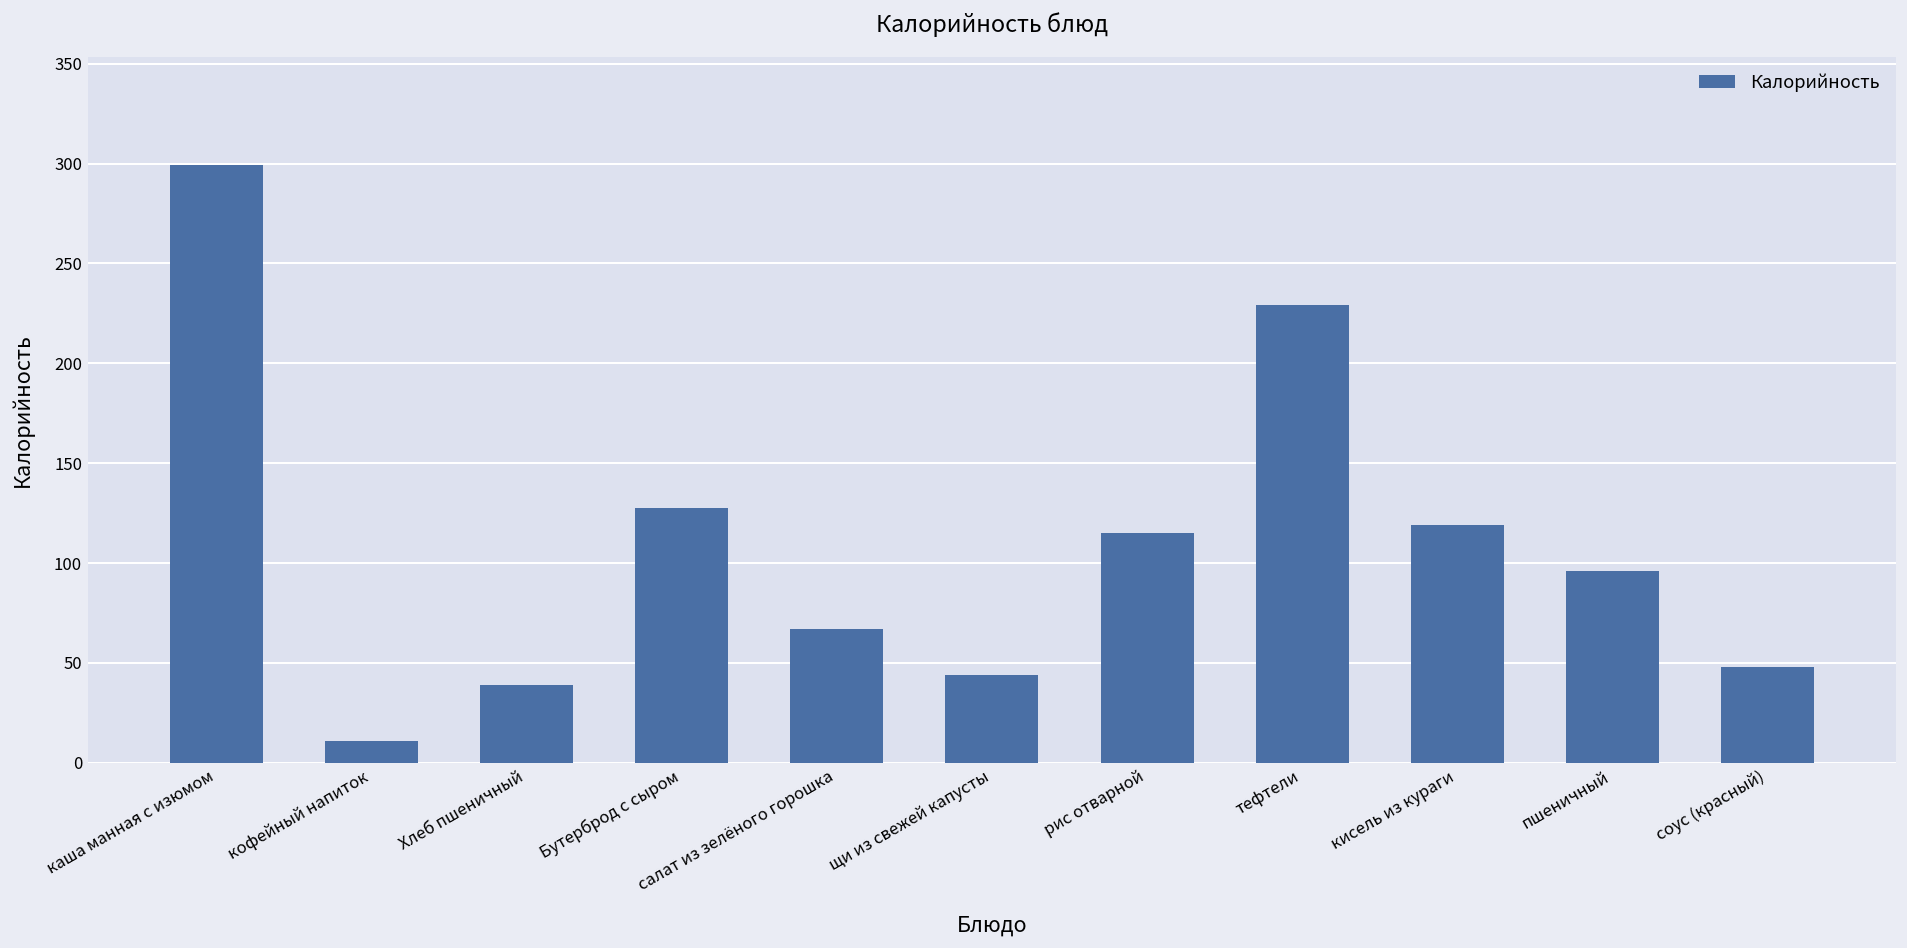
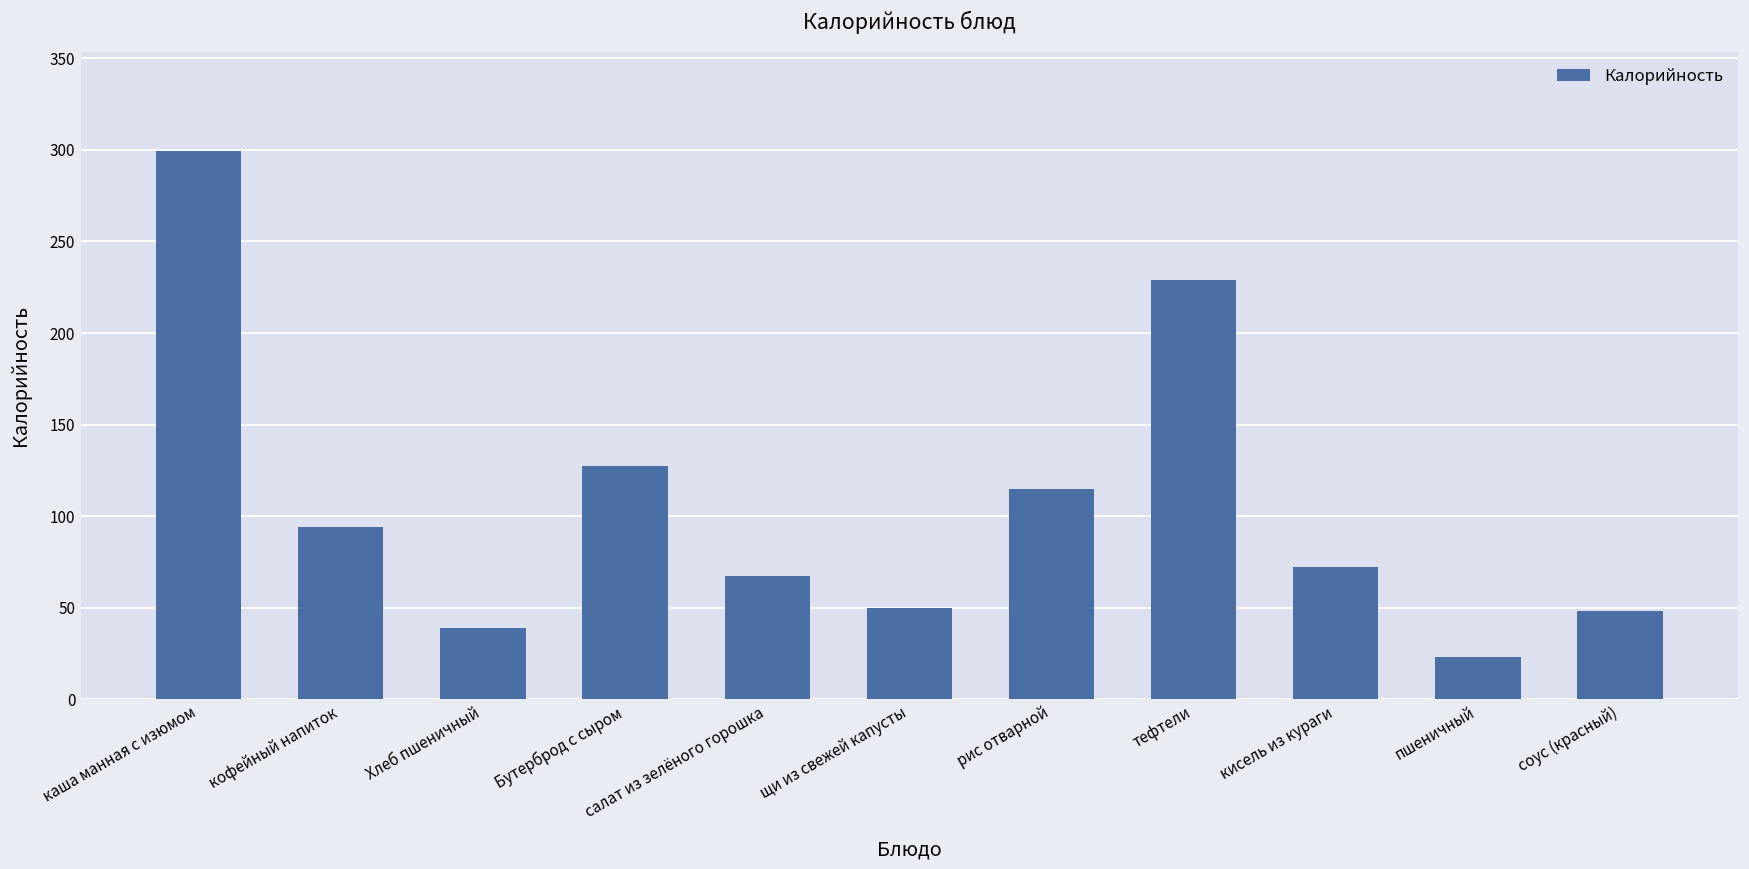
  {
    "каша манная с изюмом": 299,
-   "кофейный напиток": 11,
+   "кофейный напиток": 94,
    "Хлеб пшеничный": 39,
    "Бутерброд с сыром": 127,
    "салат из зелёного горошка": 67,
-   "щи из свежей капусты": 44,
+   "щи из свежей капусты": 50,
    "рис отварной": 115,
    "тефтели": 229,
-   "кисель из кураги": 119,
-   "пшеничный": 96,
+   "кисель из кураги": 72,
+   "пшеничный": 23,
    "соус (красный)": 48
  }
